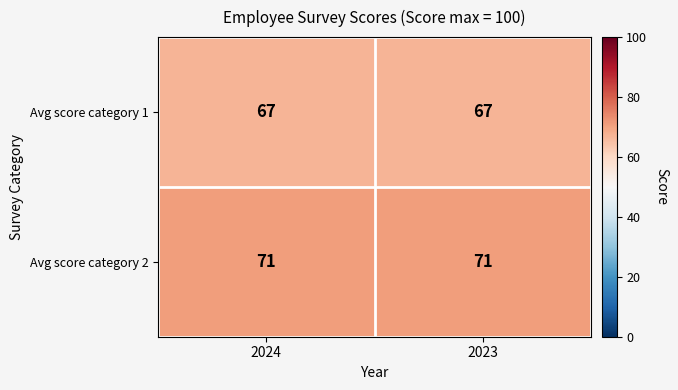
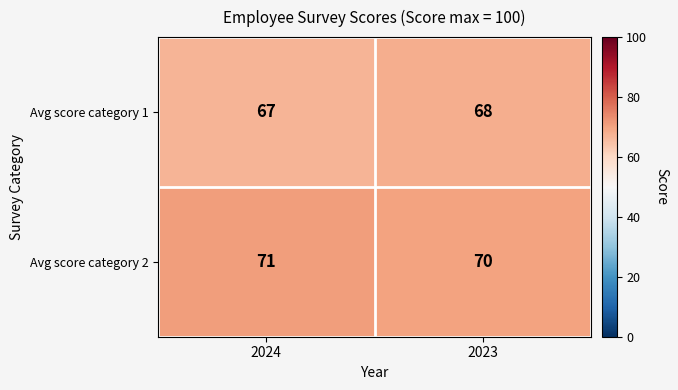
  {
    "Avg score category 1": {
      "2024": 67,
-     "2023": 67
+     "2023": 68
    },
    "Avg score category 2": {
      "2024": 71,
-     "2023": 71
+     "2023": 70
    }
  }
